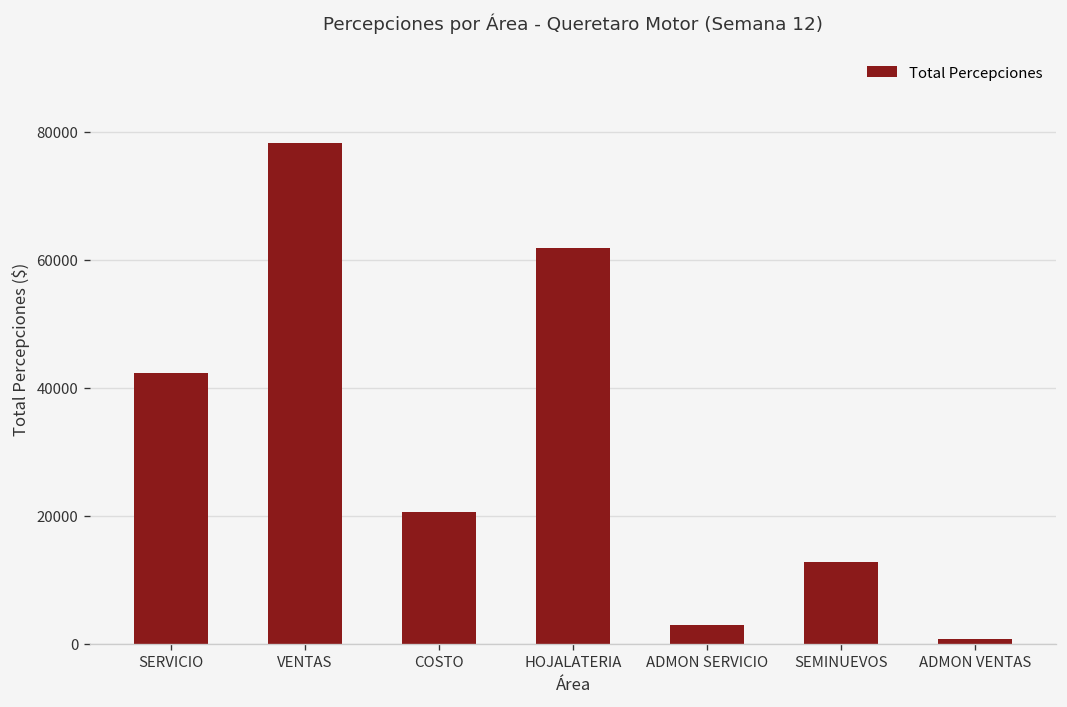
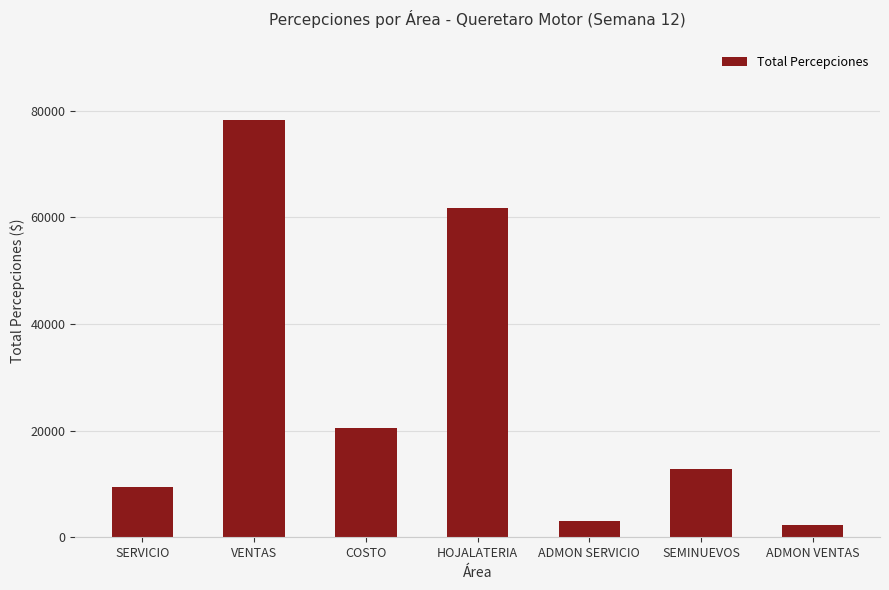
  {
-   "SERVICIO": 42000,
+   "SERVICIO": 9000,
    "VENTAS": 78000,
    "COSTO": 21000,
    "HOJALATERIA": 62000,
    "ADMON SERVICIO": 3000,
    "SEMINUEVOS": 13000,
-   "ADMON VENTAS": 1000
+   "ADMON VENTAS": 2000
  }
